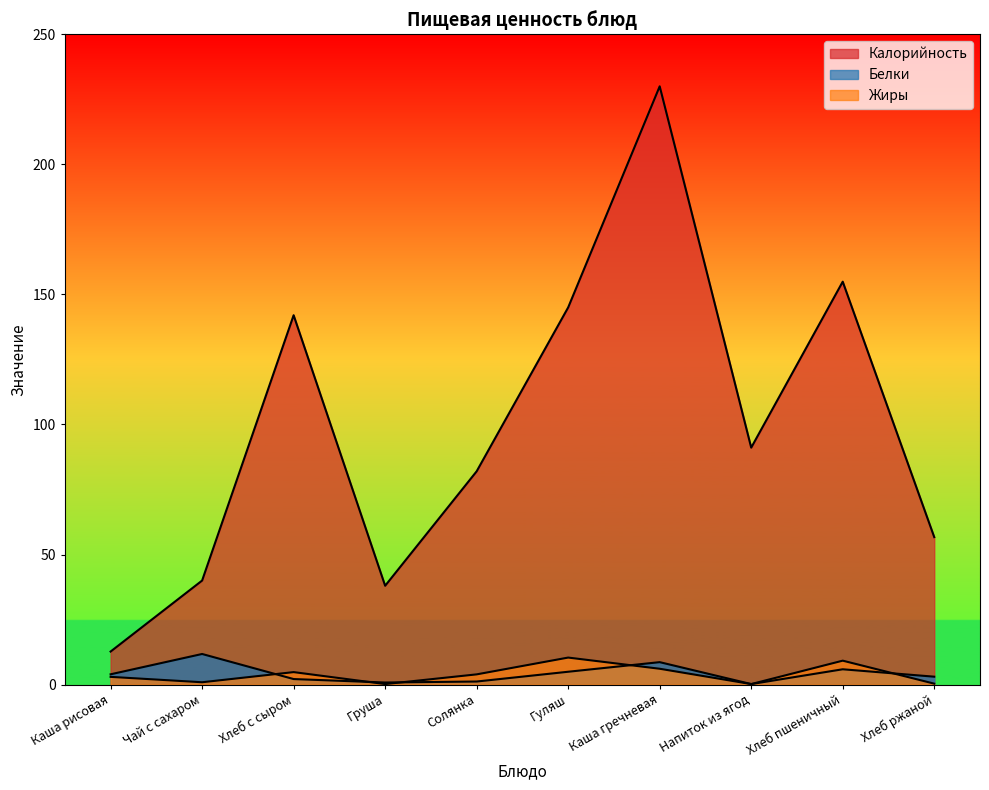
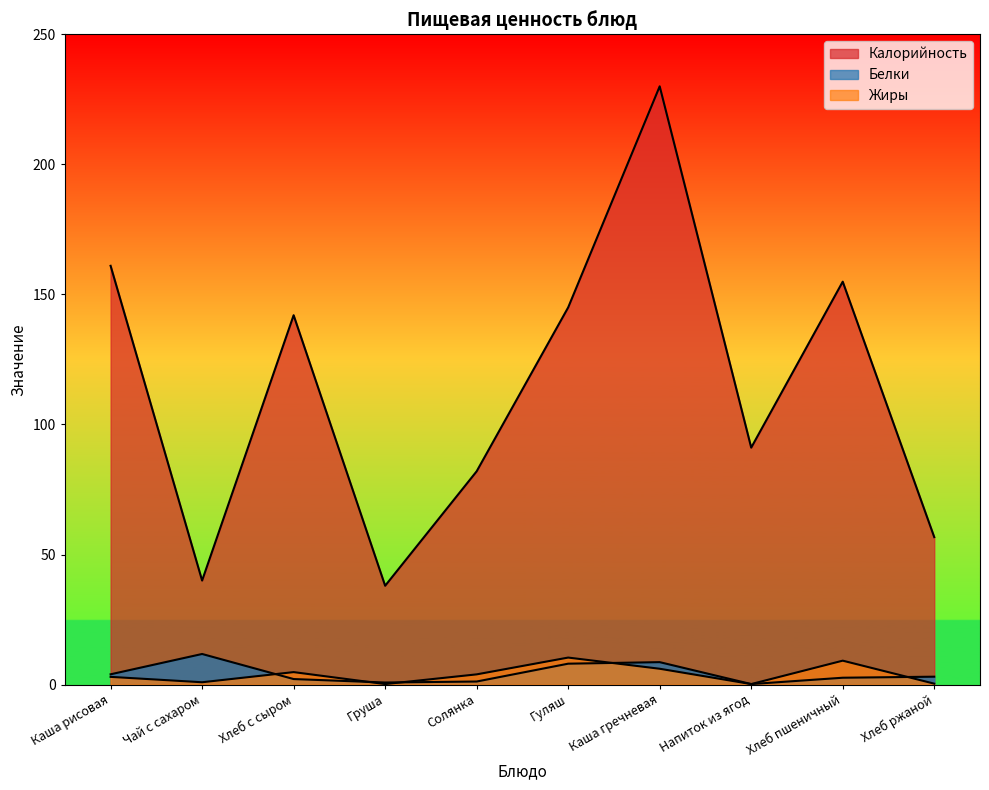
  {
    "Калорийность": {
-     "Каша рисовая": 13,
+     "Каша рисовая": 161,
      "Чай с сахаром": 40,
      "Хлеб с сыром": 142,
      "Груша": 38,
      "Солянка": 82,
      "Гуляш": 145,
      "Каша гречневая": 230,
      "Напиток из ягод": 91,
      "Хлеб пшеничный": 155,
      "Хлеб ржаной": 57
    },
    "Белки": {
      "Каша рисовая": 4,
      "Чай с сахаром": 12,
      "Хлеб с сыром": 2,
      "Солянка": 1,
-     "Гуляш": 5,
+     "Гуляш": 8,
      "Каша гречневая": 9,
-     "Хлеб пшеничный": 6,
+     "Хлеб пшеничный": 3,
      "Хлеб ржаной": 3
    },
    "Жиры": {
      "Каша рисовая": 3,
      "Чай с сахаром": 1,
      "Хлеб с сыром": 5,
      "Солянка": 4,
      "Гуляш": 10,
      "Каша гречневая": 6,
      "Хлеб пшеничный": 9,
      "Хлеб ржаной": 0
    }
  }
